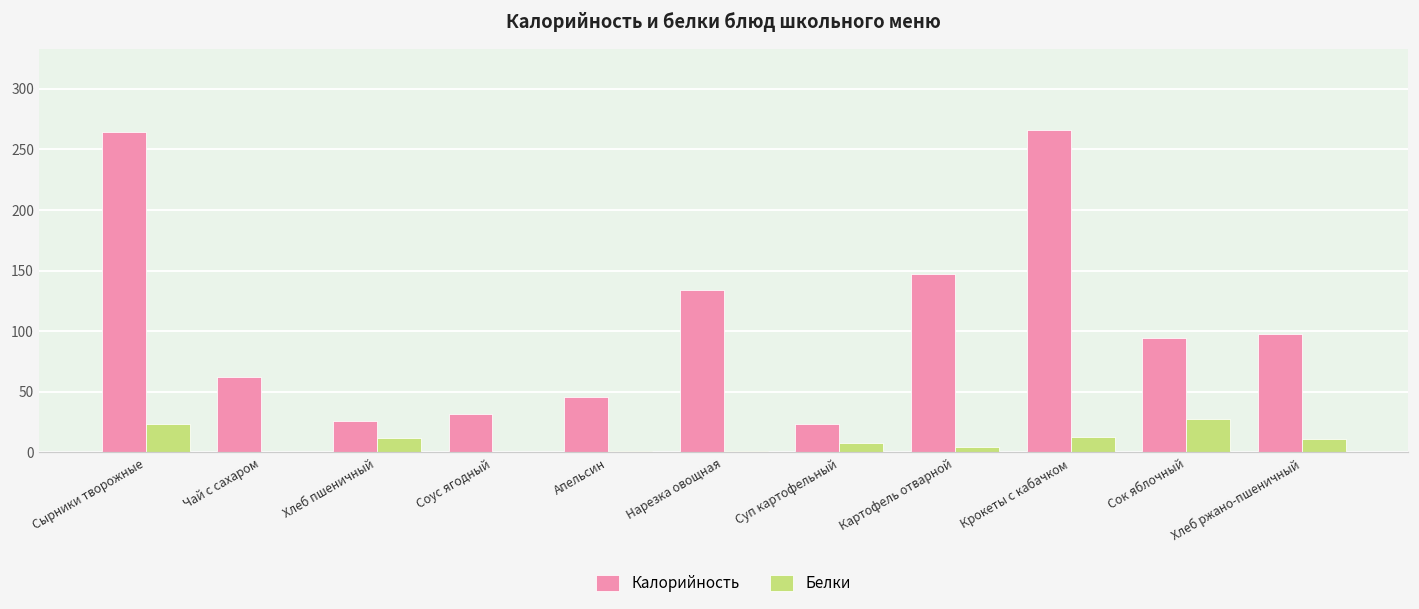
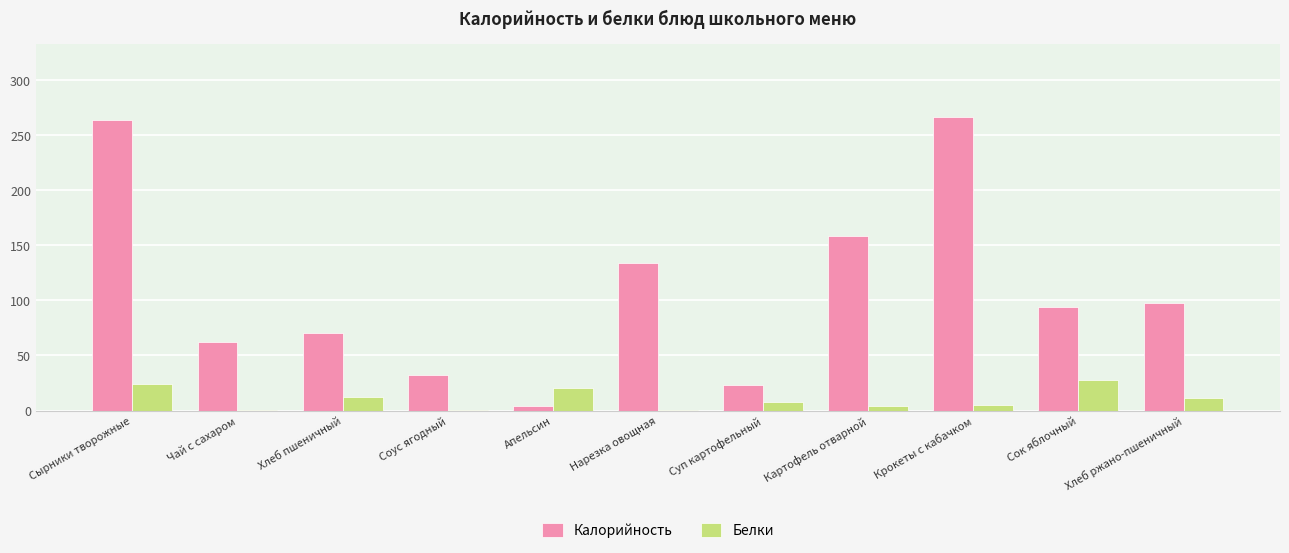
  {
    "Калорийность": {
      "Сырники творожные": 264,
      "Чай с сахаром": 62,
-     "Хлеб пшеничный": 26,
+     "Хлеб пшеничный": 70,
      "Соус ягодный": 32,
-     "Апельсин": 45,
+     "Апельсин": 4,
      "Нарезка овощная": 134,
      "Суп картофельный": 24,
-     "Картофель отварной": 147,
+     "Картофель отварной": 158,
      "Крокеты с кабачком": 266,
      "Сок яблочный": 94,
      "Хлеб ржано-пшеничный": 98
    },
    "Белки": {
      "Сырники творожные": 24,
      "Хлеб пшеничный": 12,
-     "Апельсин": 1,
+     "Апельсин": 20,
      "Суп картофельный": 7,
      "Картофель отварной": 4,
-     "Крокеты с кабачком": 12,
+     "Крокеты с кабачком": 5,
      "Сок яблочный": 28,
      "Хлеб ржано-пшеничный": 11
    }
  }
